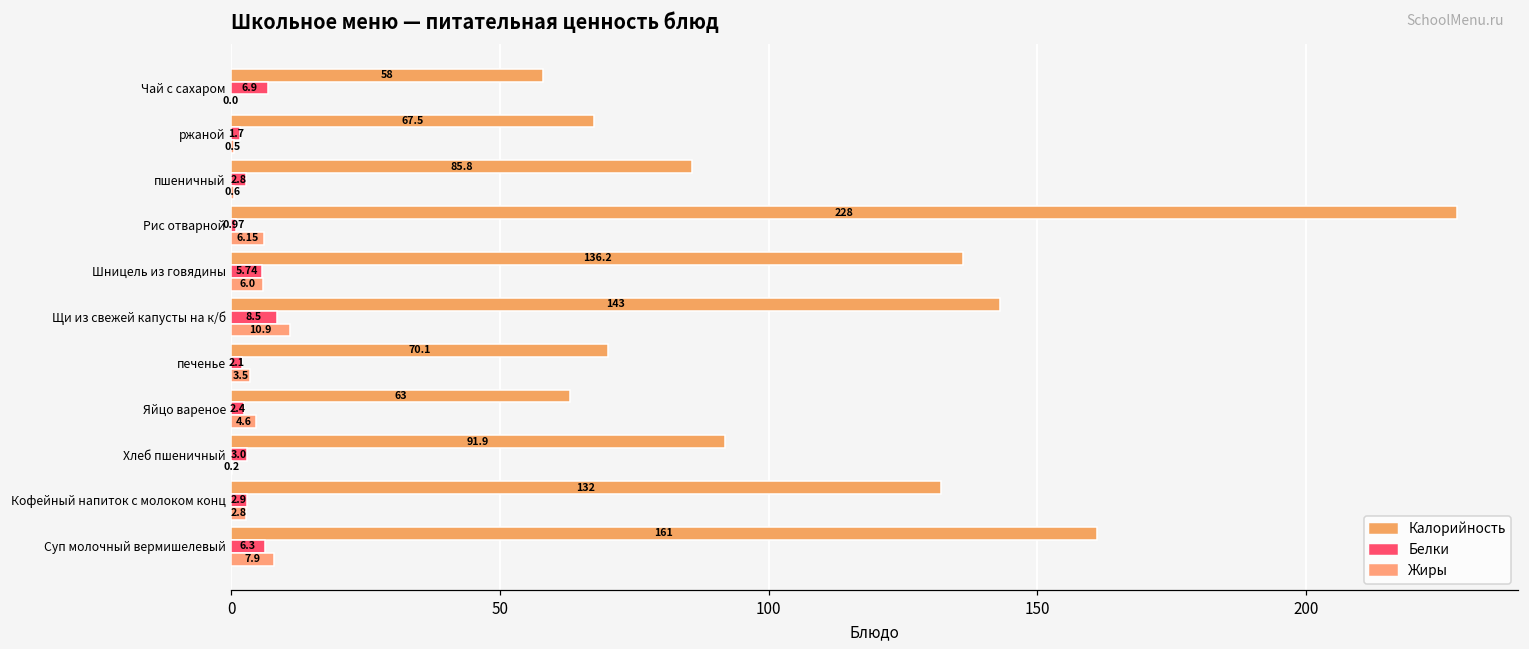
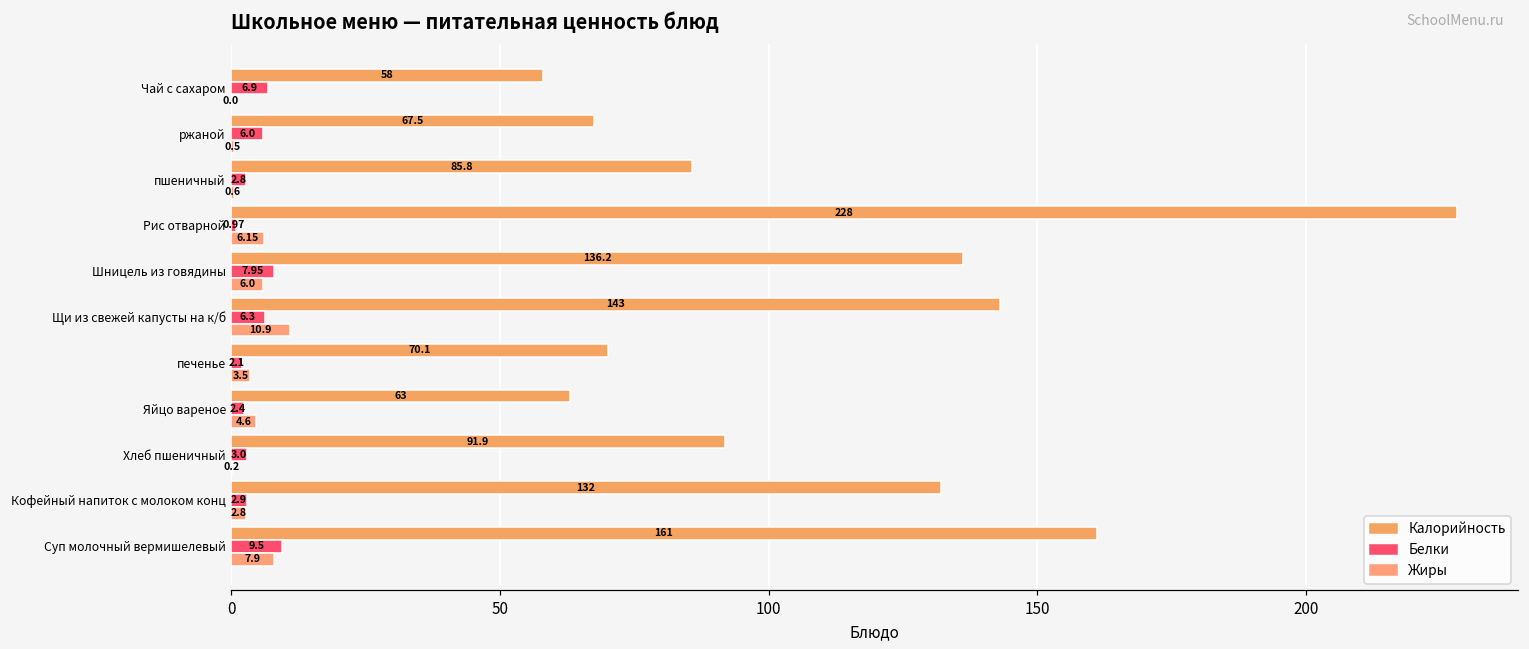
  {
    "Белки": {
      "Чай с сахаром": 6.9,
-     "ржаной": 1.7,
+     "ржаной": 6.0,
      "пшеничный": 2.8,
      "Рис отварной": 0.97,
-     "Шницель из говядины": 5.74,
-     "Щи из свежей капусты на к/б": 8.5,
+     "Шницель из говядины": 7.95,
+     "Щи из свежей капусты на к/б": 6.3,
      "печенье": 2.1,
      "Яйцо вареное": 2.4,
      "Хлеб пшеничный": 3.0,
      "Кофейный напиток с молоком конц": 2.9,
-     "Суп молочный вермишелевый": 6.3
+     "Суп молочный вермишелевый": 9.5
    }
  }
